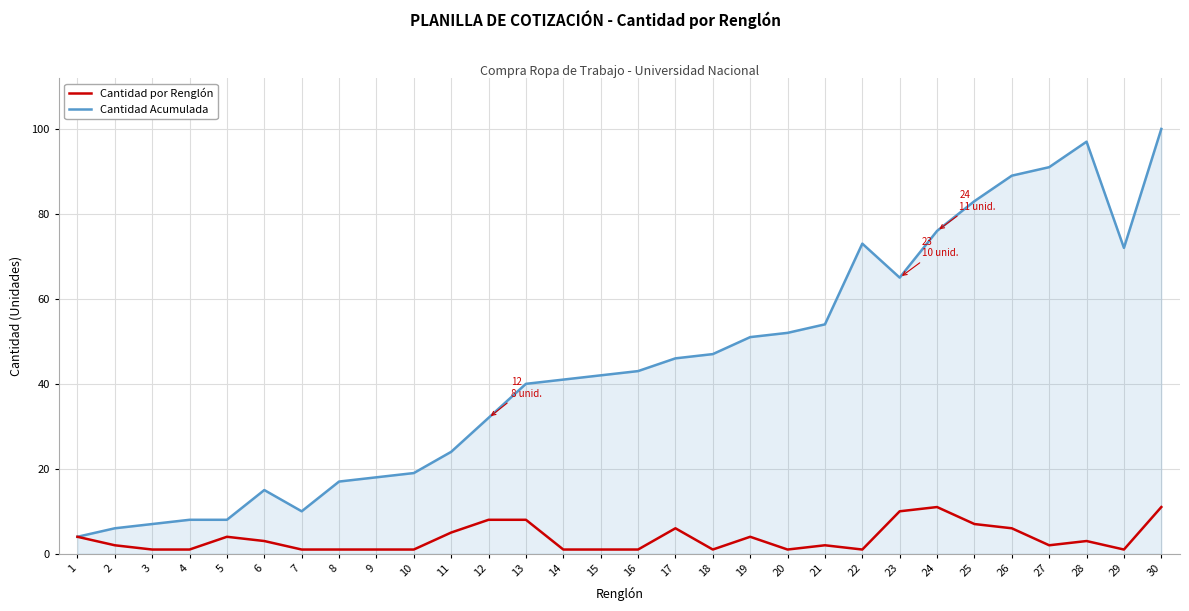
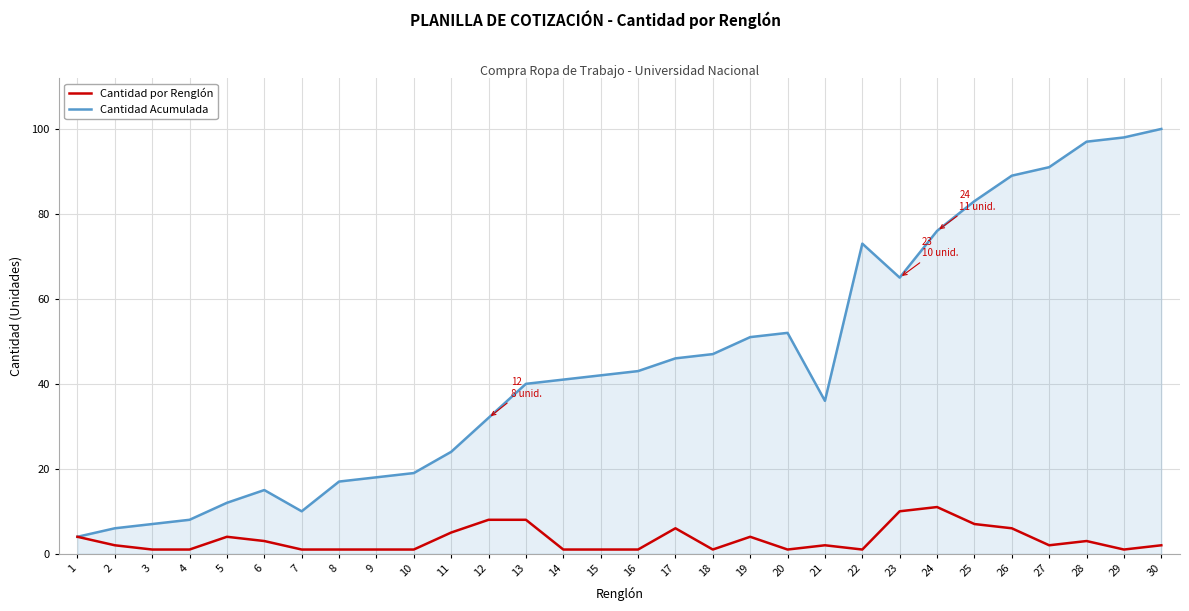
  {
    "Cantidad por Renglón": {
      "2": 2,
      "3": 1,
      "4": 1,
      "5": 4,
      "6": 3,
      "7": 1,
      "8": 1,
      "9": 1,
      "10": 1,
      "11": 5,
      "12": 8,
      "13": 8,
      "14": 1,
      "15": 1,
      "16": 1,
      "17": 6,
      "18": 1,
      "19": 4,
      "20": 1,
      "21": 2,
      "22": 1,
      "23": 10,
      "24": 11,
      "25": 7,
      "26": 6,
      "27": 2,
      "28": 3,
      "29": 1,
-     "30": 11
+     "30": 2
    },
    "Cantidad Acumulada": {
      "2": 6,
      "3": 7,
      "4": 8,
-     "5": 8,
+     "5": 12,
      "6": 15,
      "7": 10,
      "8": 17,
      "9": 18,
      "10": 19,
      "11": 24,
      "12": 32,
      "14": 41,
      "15": 42,
      "16": 43,
      "17": 46,
      "18": 47,
      "19": 51,
      "20": 52,
-     "21": 54,
+     "21": 36,
      "22": 73,
      "24": 76,
      "26": 89,
      "27": 91,
      "28": 97,
-     "29": 72,
+     "29": 98,
      "30": 100
    }
  }
